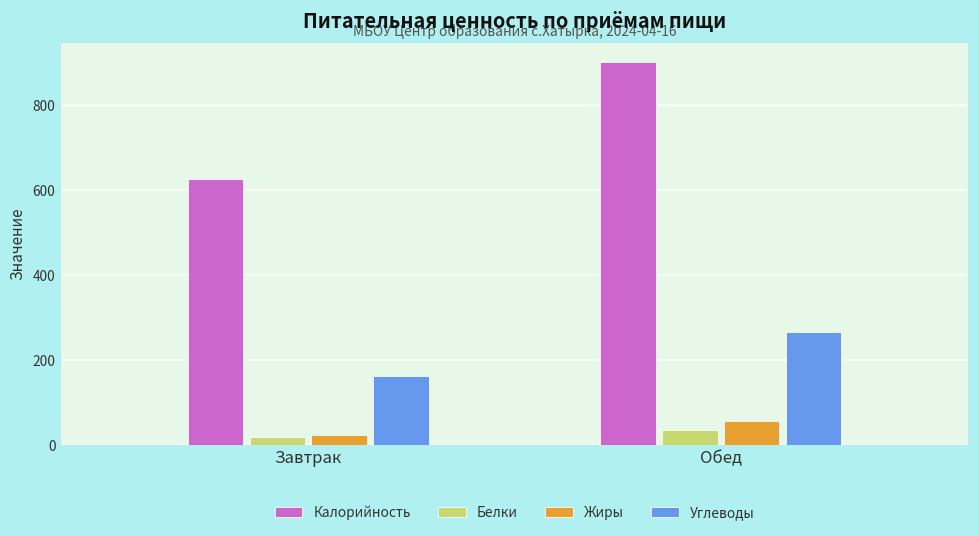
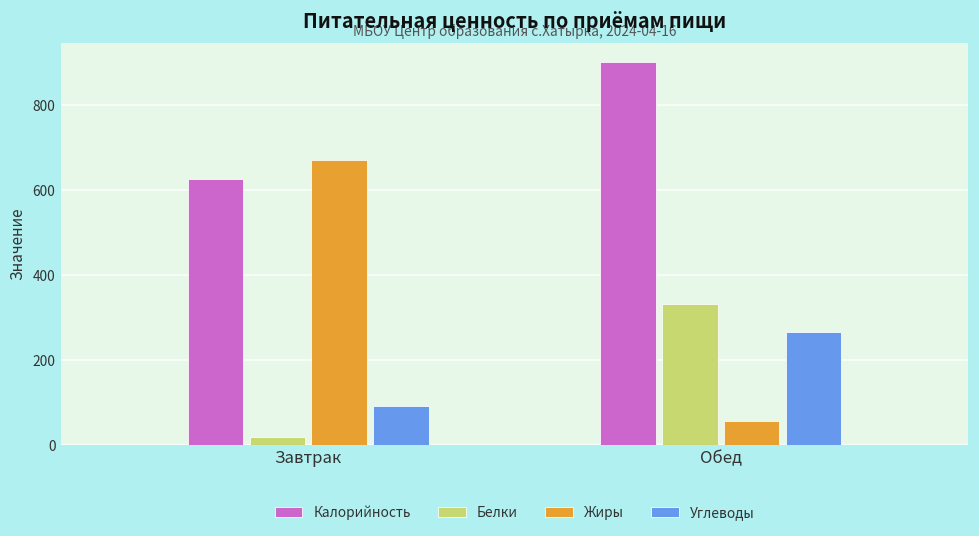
  {
    "Калорийность": {
      "Завтрак": 630
    },
    "Белки": {
      "Завтрак": 20,
-     "Обед": 40
+     "Обед": 330
    },
    "Жиры": {
-     "Завтрак": 20,
+     "Завтрак": 670,
      "Обед": 60
    },
    "Углеводы": {
-     "Завтрак": 160,
+     "Завтрак": 90,
      "Обед": 270
    }
  }
